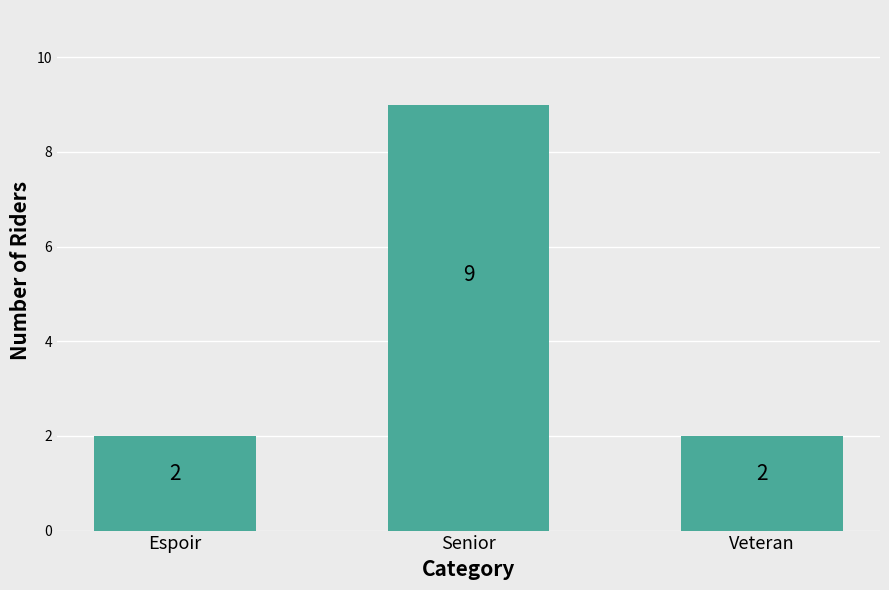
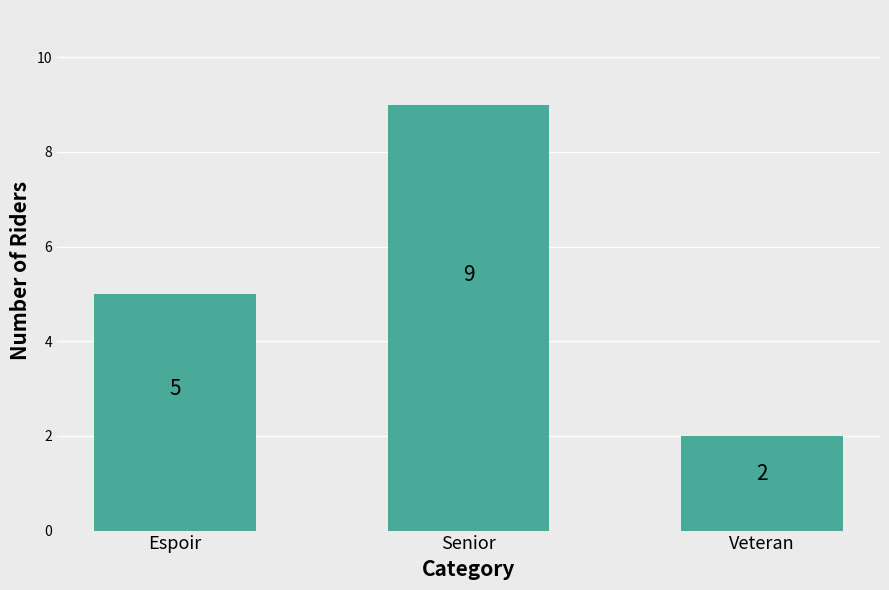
  {
-   "Espoir": 2,
+   "Espoir": 5,
    "Senior": 9,
    "Veteran": 2
  }
